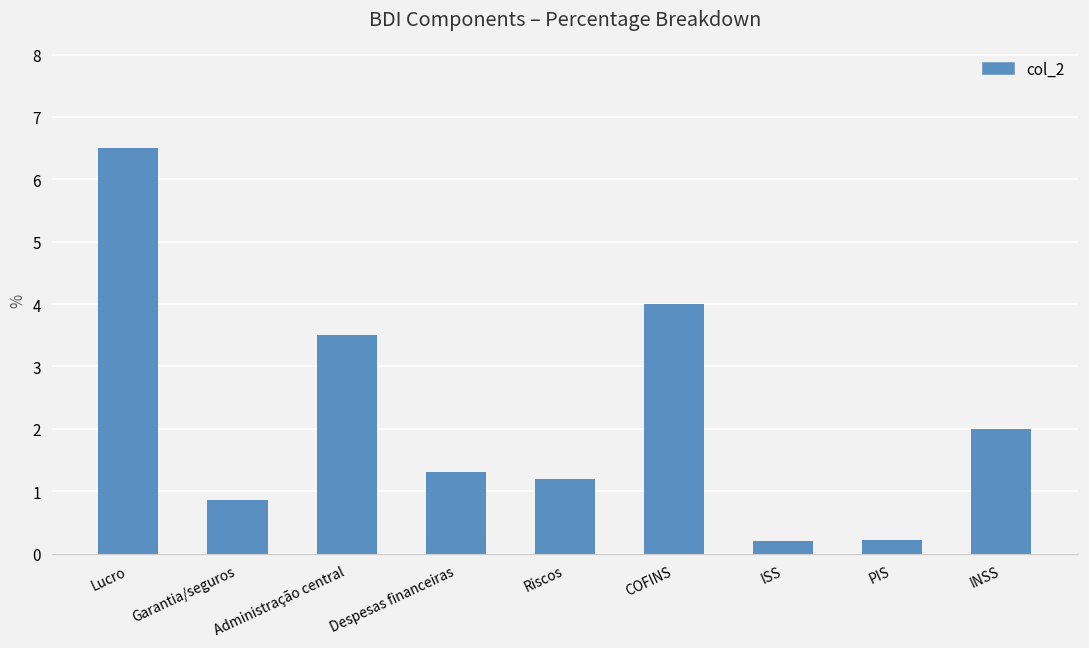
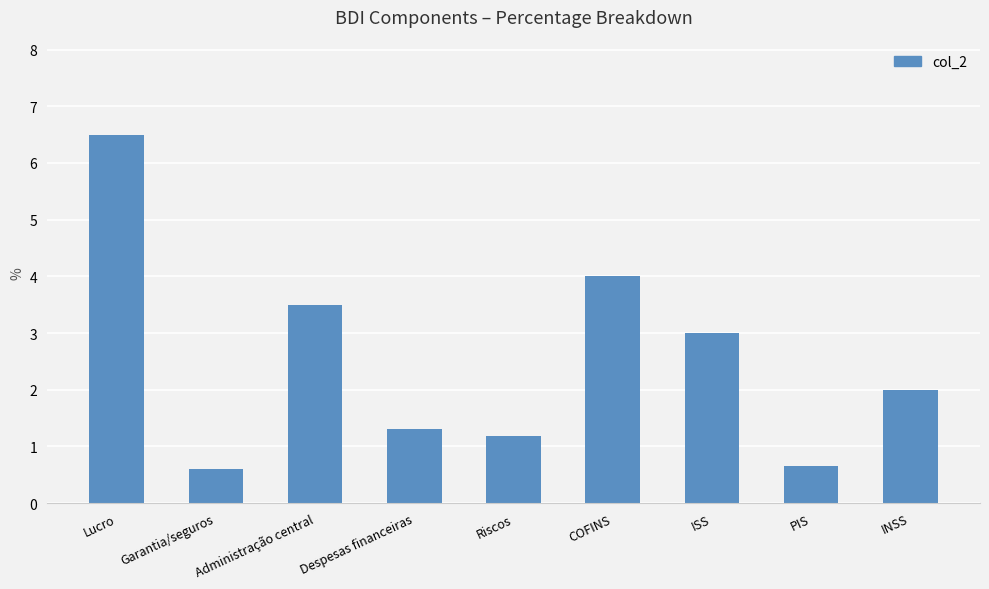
  {
    "Lucro": 6.5,
-   "Garantia/seguros": 0.9,
+   "Garantia/seguros": 0.6,
    "Administração central": 3.5,
    "Despesas financeiras": 1.3,
    "Riscos": 1.2,
    "COFINS": 4.0,
-   "ISS": 0.2,
-   "PIS": 0.2,
+   "ISS": 3.0,
+   "PIS": 0.7,
    "INSS": 2.0
  }
